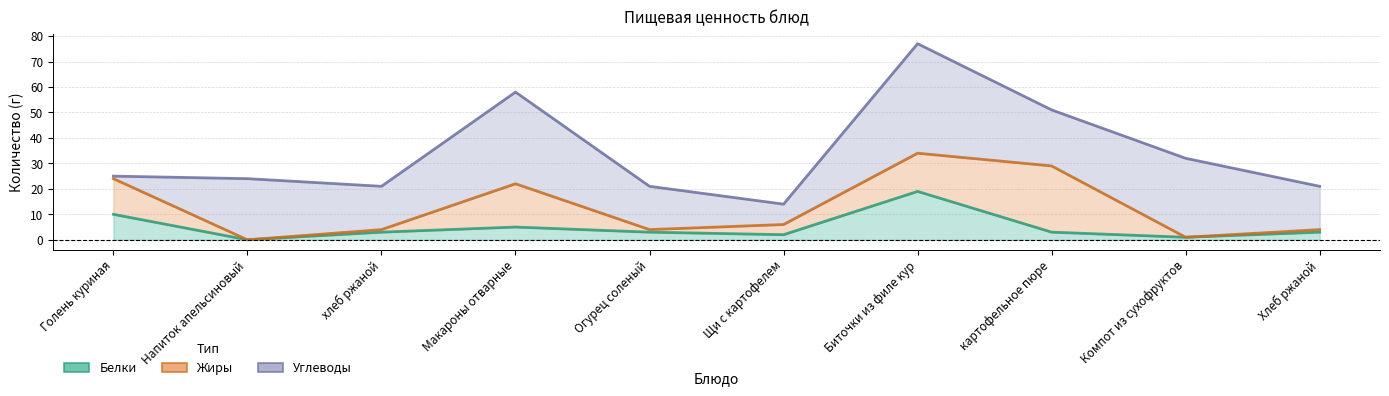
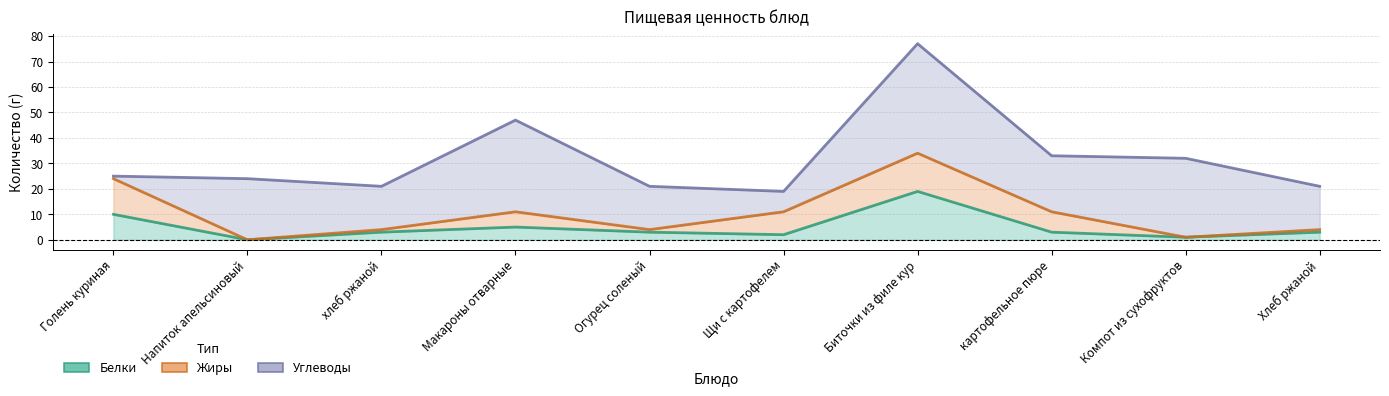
  {
    "Жиры": {
      "хлеб ржаной": 1,
-     "Макароны отварные": 17,
+     "Макароны отварные": 6,
      "Огурец соленый": 1,
-     "Щи с картофелем": 4,
+     "Щи с картофелем": 9,
      "Биточки из филе кур": 15,
-     "картофельное пюре": 26,
+     "картофельное пюре": 8,
      "Хлеб ржаной": 1
    }
  }
